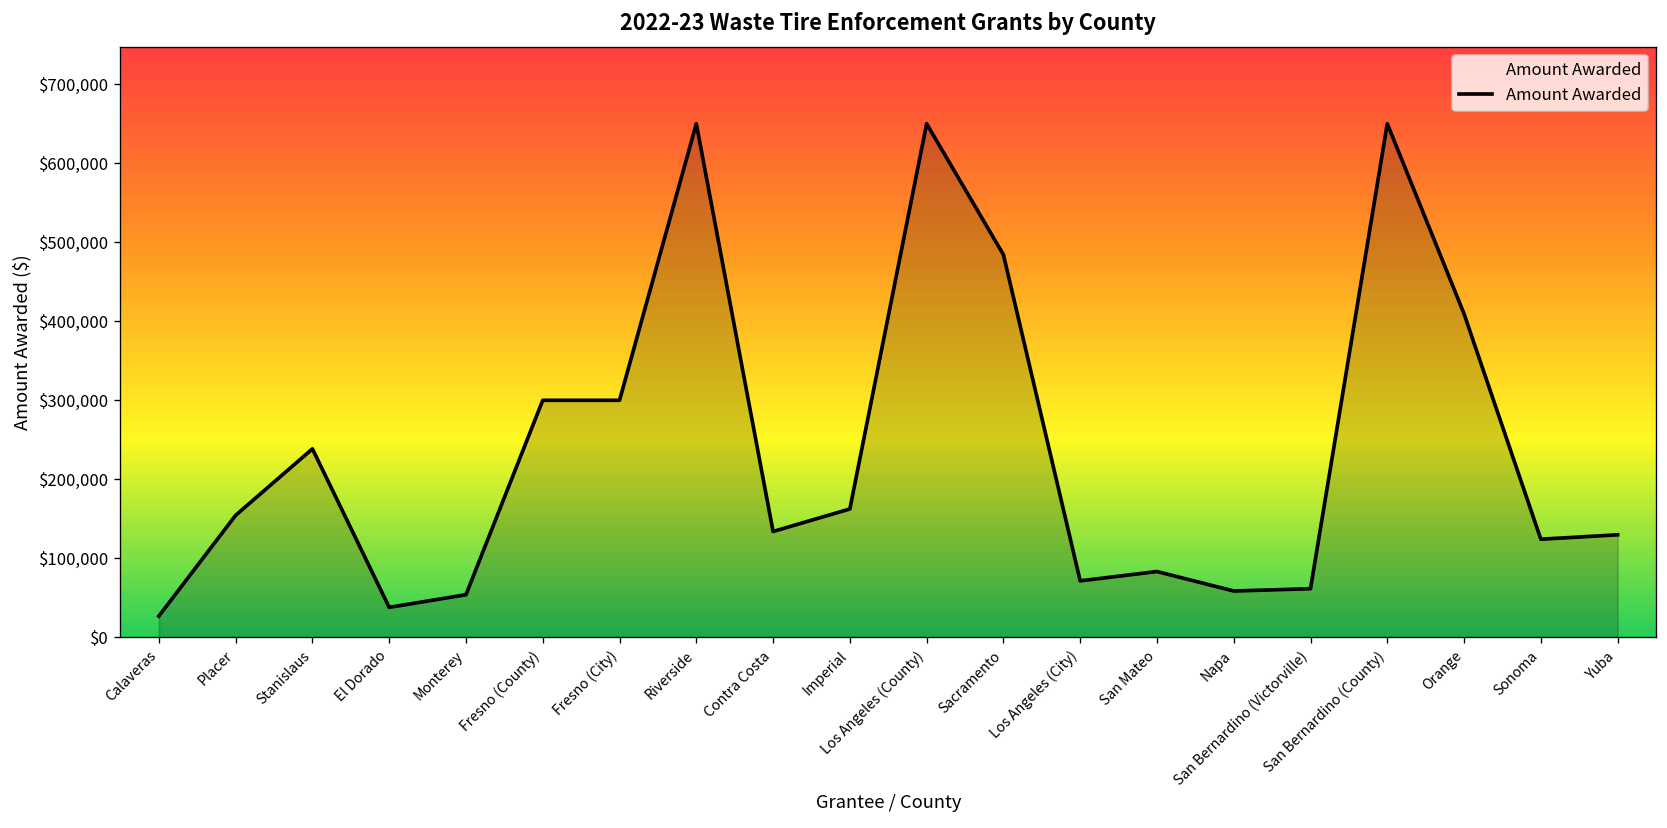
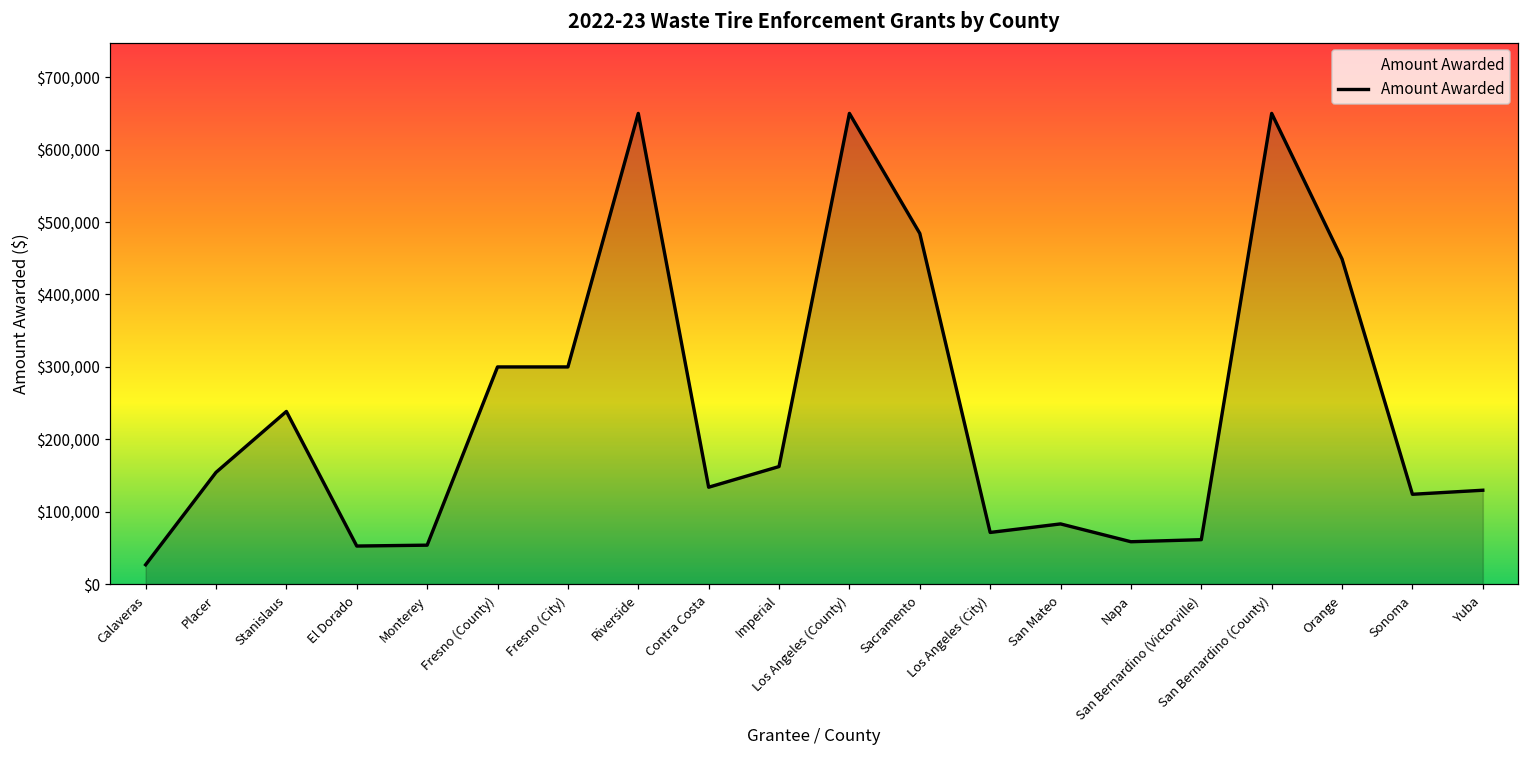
  {
    "Calaveras": "$30,000",
    "Placer": "$150,000",
    "Stanislaus": "$240,000",
-   "El Dorado": "$40,000",
+   "El Dorado": "$50,000",
    "Monterey": "$50,000",
    "Fresno (County)": "$300,000",
    "Fresno (City)": "$300,000",
    "Riverside": "$650,000",
    "Contra Costa": "$130,000",
    "Imperial": "$160,000",
    "Los Angeles (County)": "$650,000",
    "Sacramento": "$480,000",
    "Los Angeles (City)": "$70,000",
    "San Mateo": "$80,000",
    "Napa": "$60,000",
    "San Bernardino (Victorville)": "$60,000",
    "San Bernardino (County)": "$650,000",
-   "Orange": "$410,000",
+   "Orange": "$450,000",
    "Sonoma": "$120,000",
    "Yuba": "$130,000"
  }
